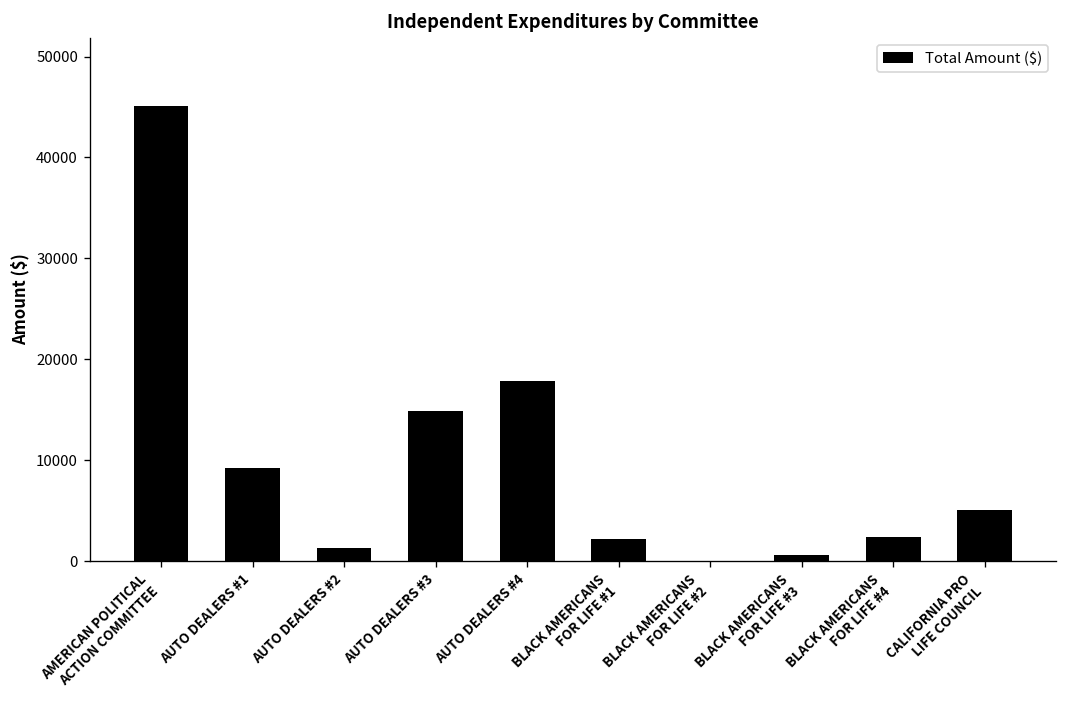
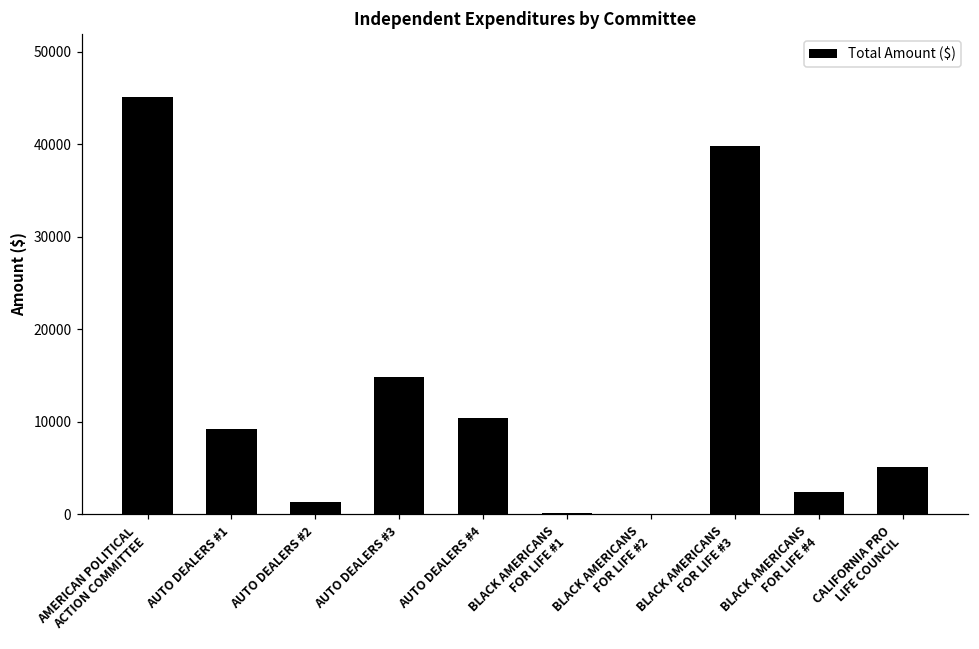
  {
    "AMERICAN POLITICAL ACTION COMMITTEE": 45000,
    "AUTO DEALERS #1": 9000,
    "AUTO DEALERS #2": 1000,
    "AUTO DEALERS #3": 15000,
-   "AUTO DEALERS #4": 18000,
-   "BLACK AMERICANS FOR LIFE #1": 2000,
-   "BLACK AMERICANS FOR LIFE #3": 1000,
+   "AUTO DEALERS #4": 10000,
+   "BLACK AMERICANS FOR LIFE #1": 0,
+   "BLACK AMERICANS FOR LIFE #3": 40000,
    "BLACK AMERICANS FOR LIFE #4": 2000,
    "CALIFORNIA PRO LIFE COUNCIL": 5000
  }
